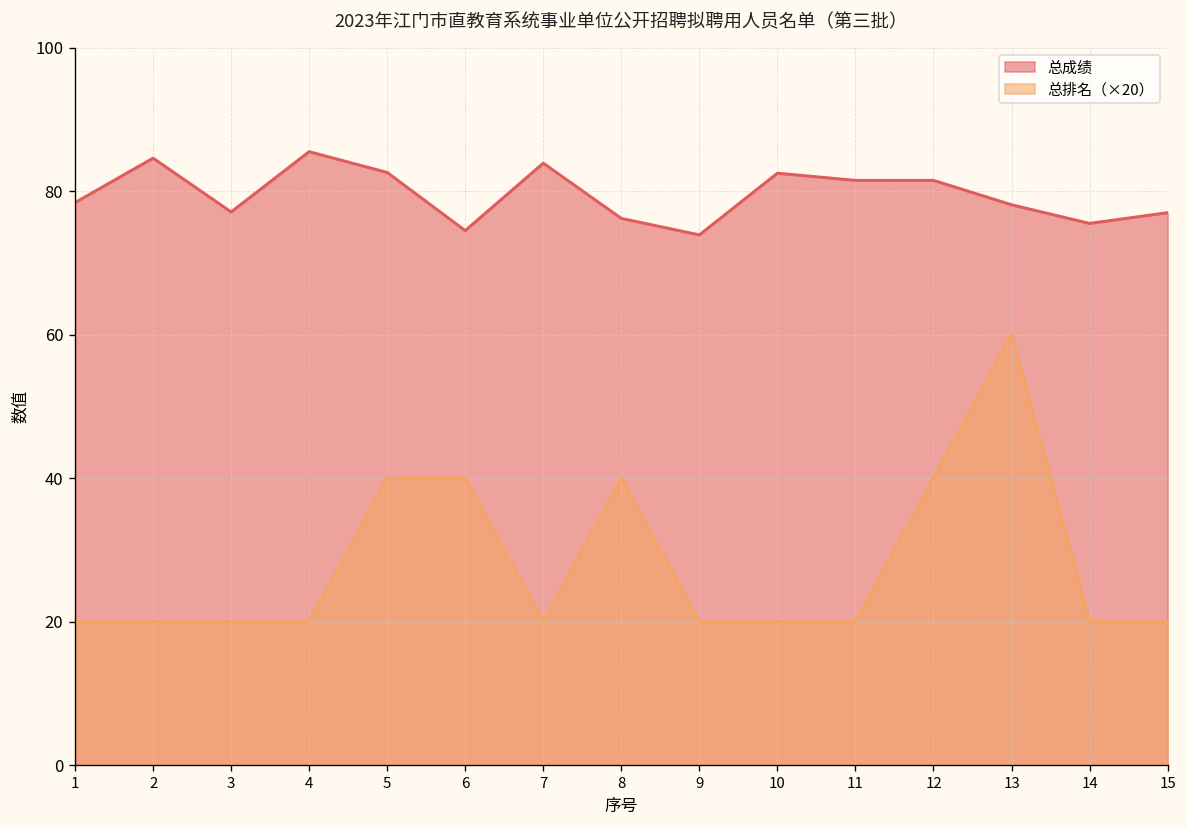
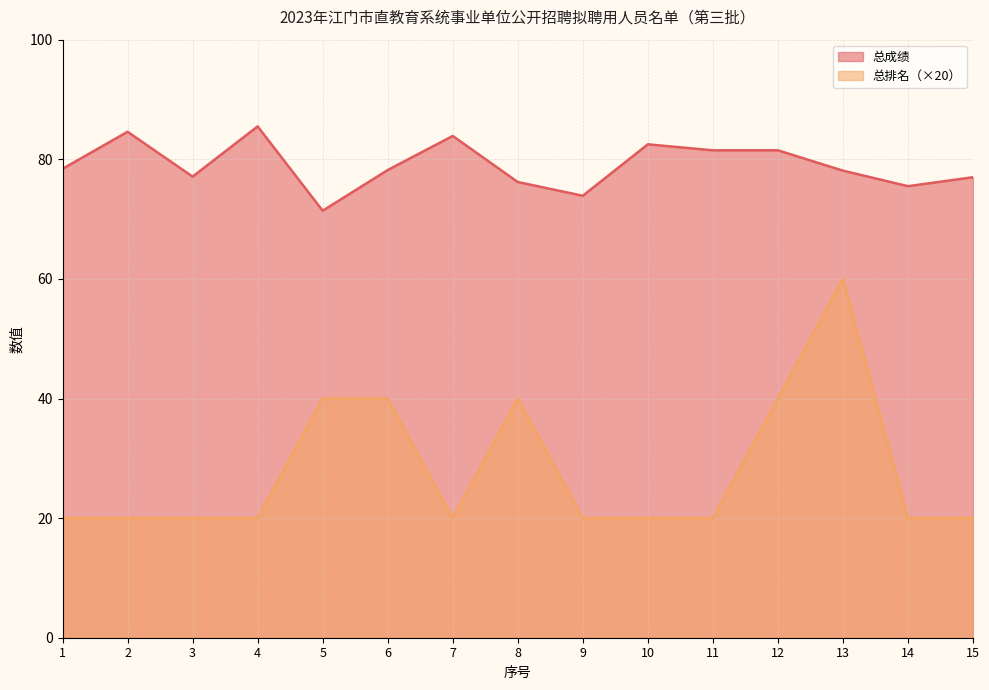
  {
    "总成绩": {
      "1": 78,
      "2": 85,
      "3": 77,
      "4": 86,
-     "5": 83,
-     "6": 75,
+     "5": 71,
+     "6": 78,
      "7": 84,
      "8": 76,
      "9": 74,
      "10": 83,
      "11": 82,
      "12": 82,
      "13": 78,
      "14": 76,
      "15": 77
    },
    "总排名（×20）": {
      "1": 20,
      "2": 20,
      "3": 20,
      "4": 20,
      "5": 40,
      "6": 40,
      "7": 20,
      "8": 40,
      "9": 20,
      "10": 20,
      "11": 20,
      "12": 40,
      "13": 60,
      "14": 20,
      "15": 20
    }
  }
